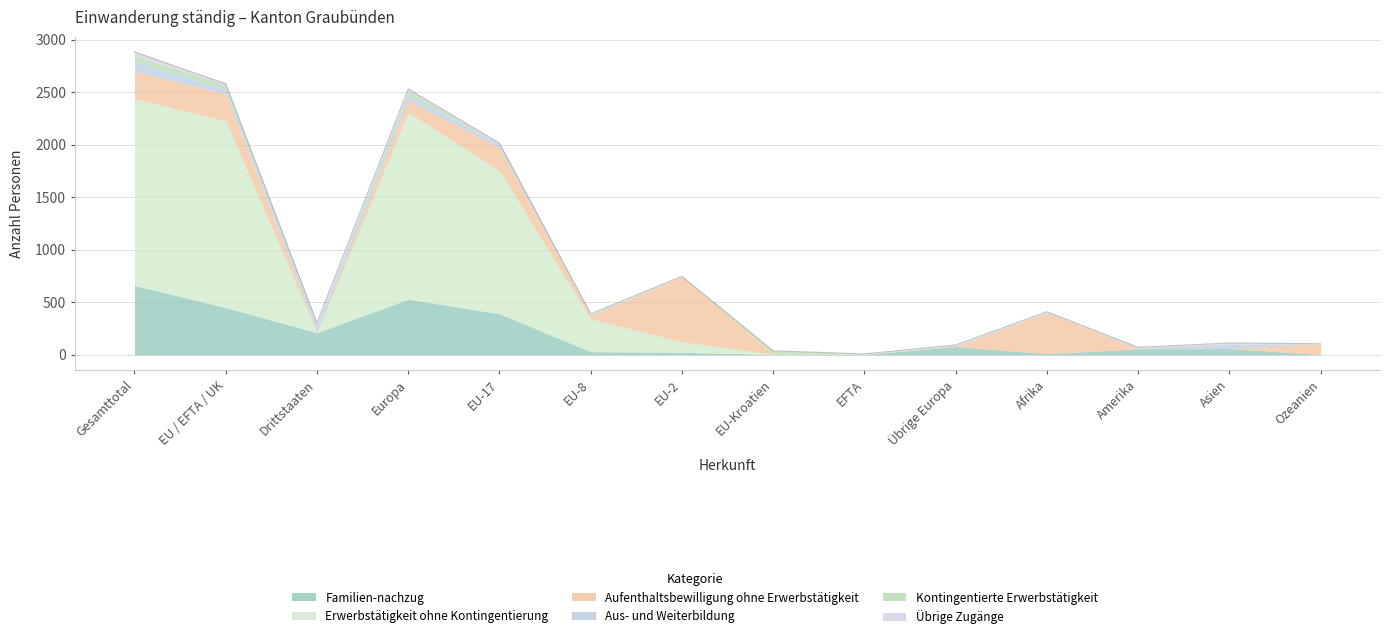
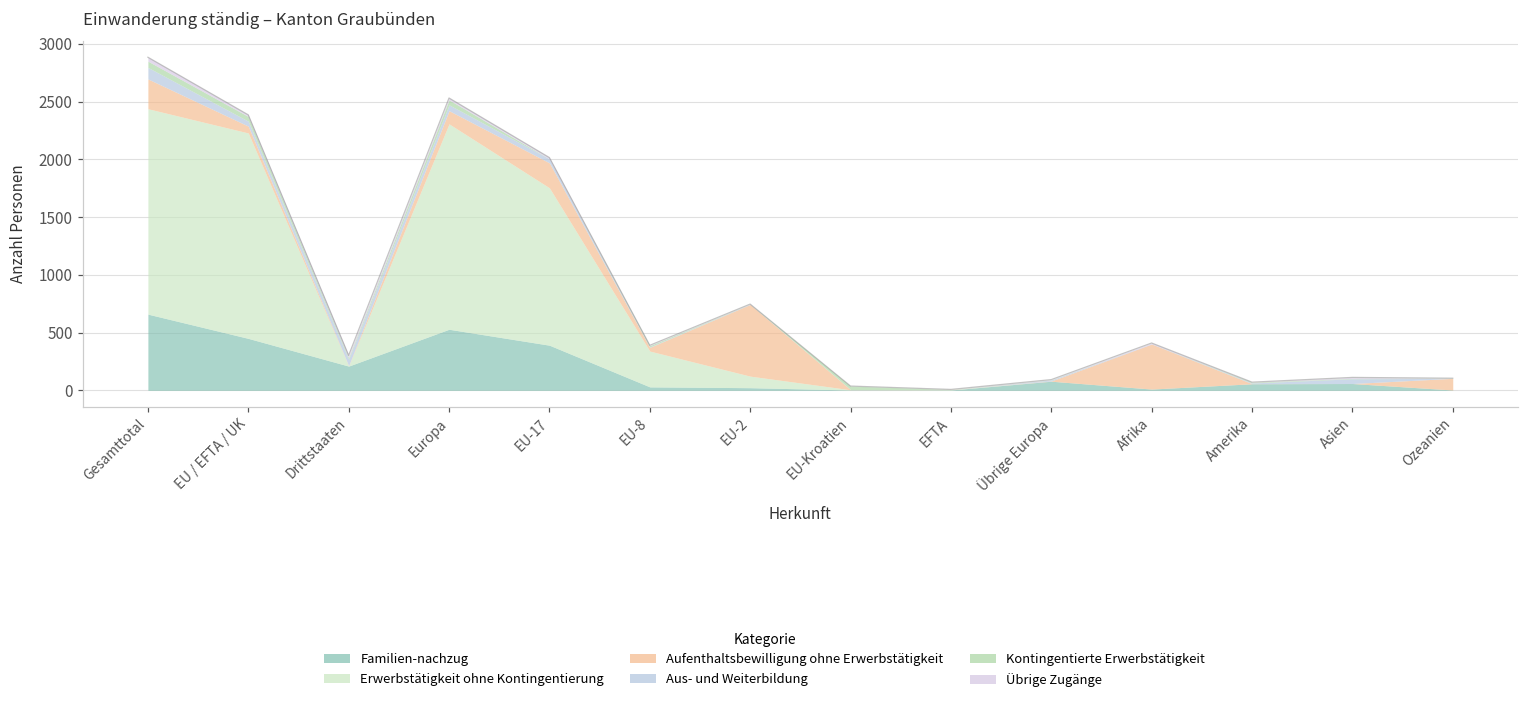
  {
    "Aufenthaltsbewilligung ohne Erwerbstätigkeit": {
      "Gesamttotal": 260,
-     "EU / EFTA / UK": 260,
+     "EU / EFTA / UK": 60,
      "Europa": 110,
      "EU-17": 220
    }
  }
